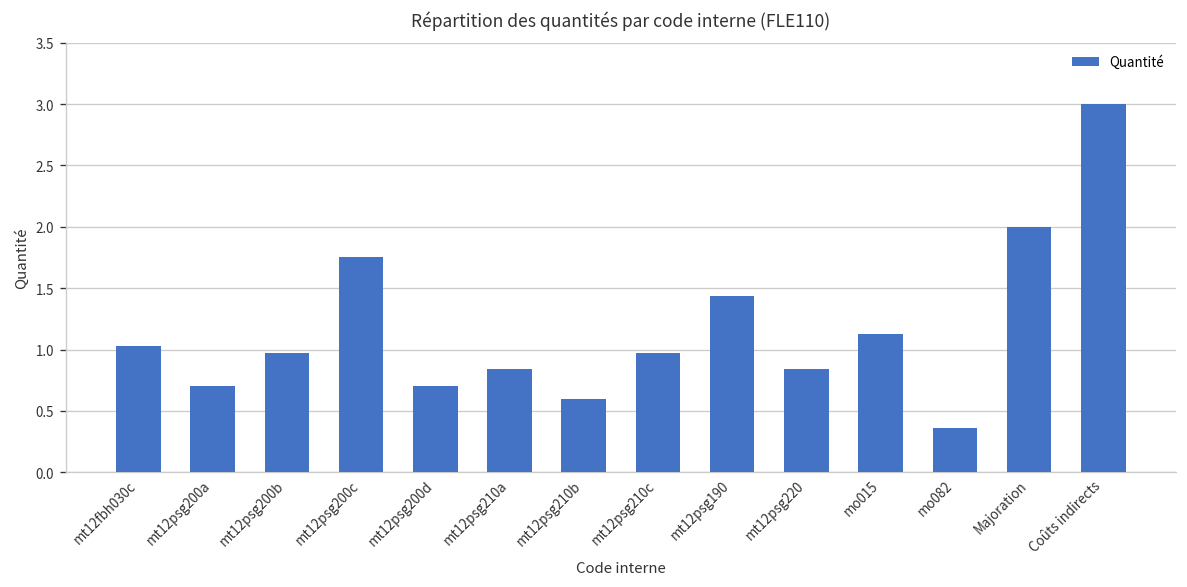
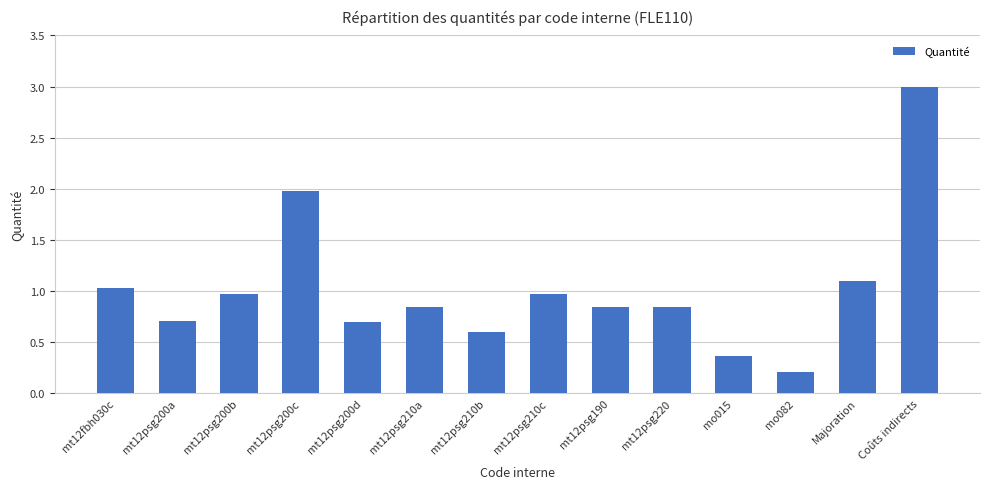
  {
    "mt12fbh030c": 1.03,
    "mt12psg200a": 0.71,
    "mt12psg200b": 0.97,
-   "mt12psg200c": 1.75,
+   "mt12psg200c": 1.98,
    "mt12psg200d": 0.70,
    "mt12psg210a": 0.84,
    "mt12psg210b": 0.60,
    "mt12psg210c": 0.97,
-   "mt12psg190": 1.44,
+   "mt12psg190": 0.84,
    "mt12psg220": 0.84,
-   "mo015": 1.13,
-   "mo082": 0.36,
-   "Majoration": 2.0,
+   "mo015": 0.36,
+   "mo082": 0.21,
+   "Majoration": 1.1,
    "Coûts indirects": 3.00
  }
